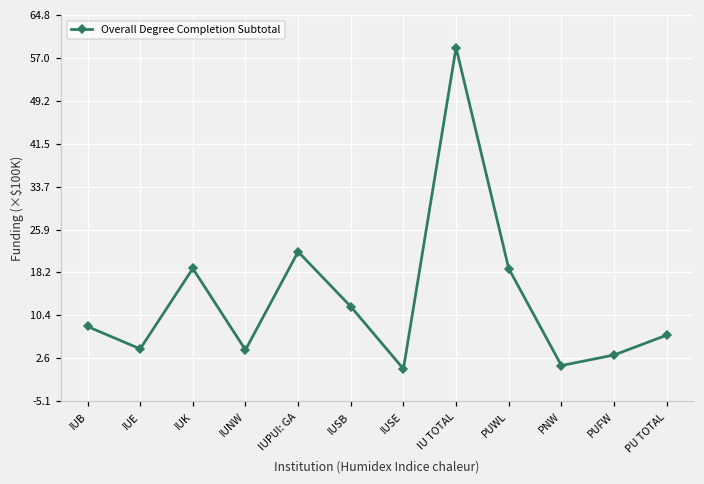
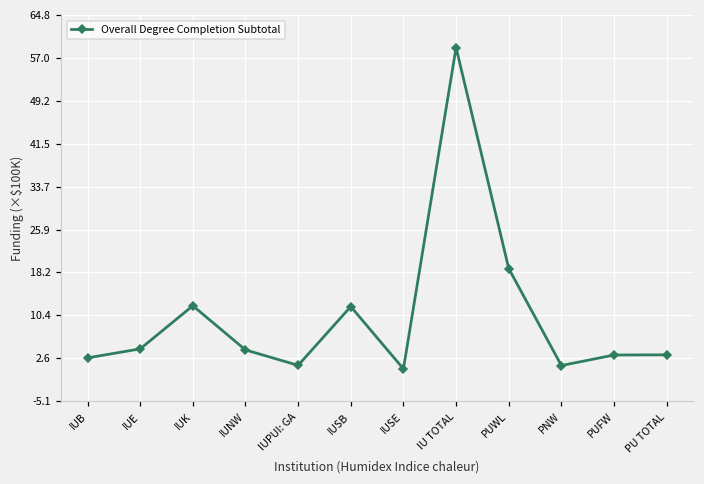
  {
-   "IUB": 8,
+   "IUB": 3,
    "IUE": 4,
-   "IUK": 19,
+   "IUK": 12,
    "IUNW": 4,
-   "IUPUI: GA": 22,
+   "IUPUI: GA": 1,
    "IUSB": 12,
    "IUSE": 1,
    "IU TOTAL": 59,
    "PUWL": 19,
    "PNW": 1,
    "PUFW": 3,
-   "PU TOTAL": 7
+   "PU TOTAL": 3
  }
